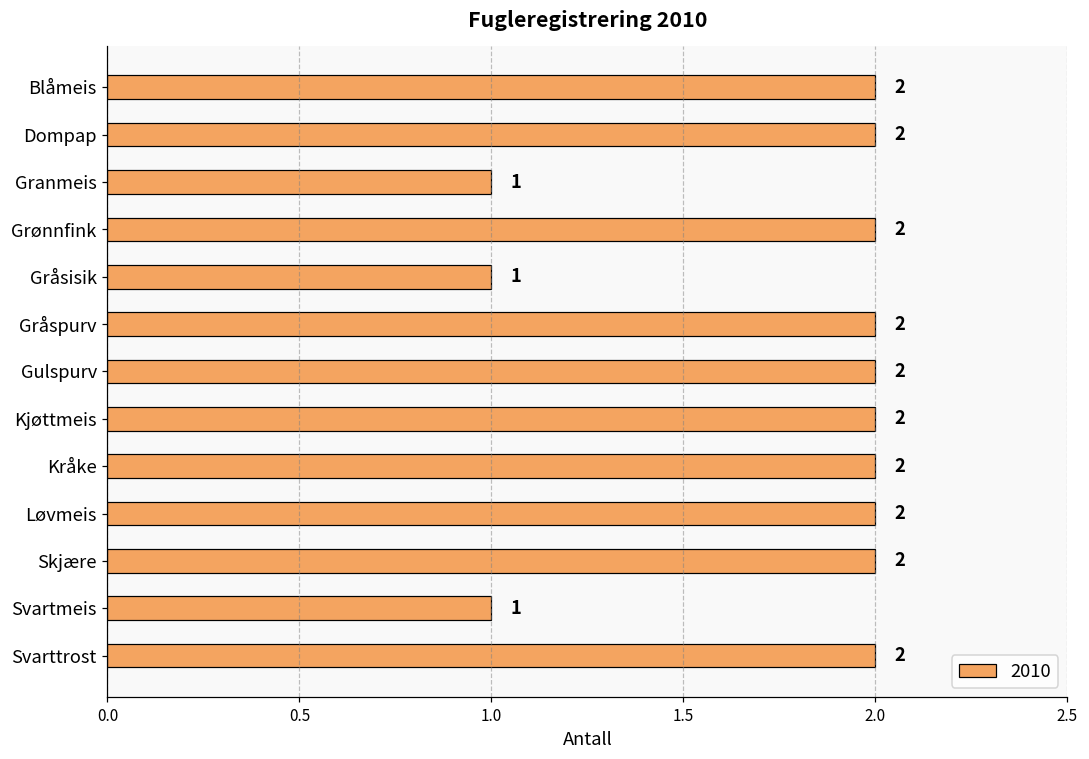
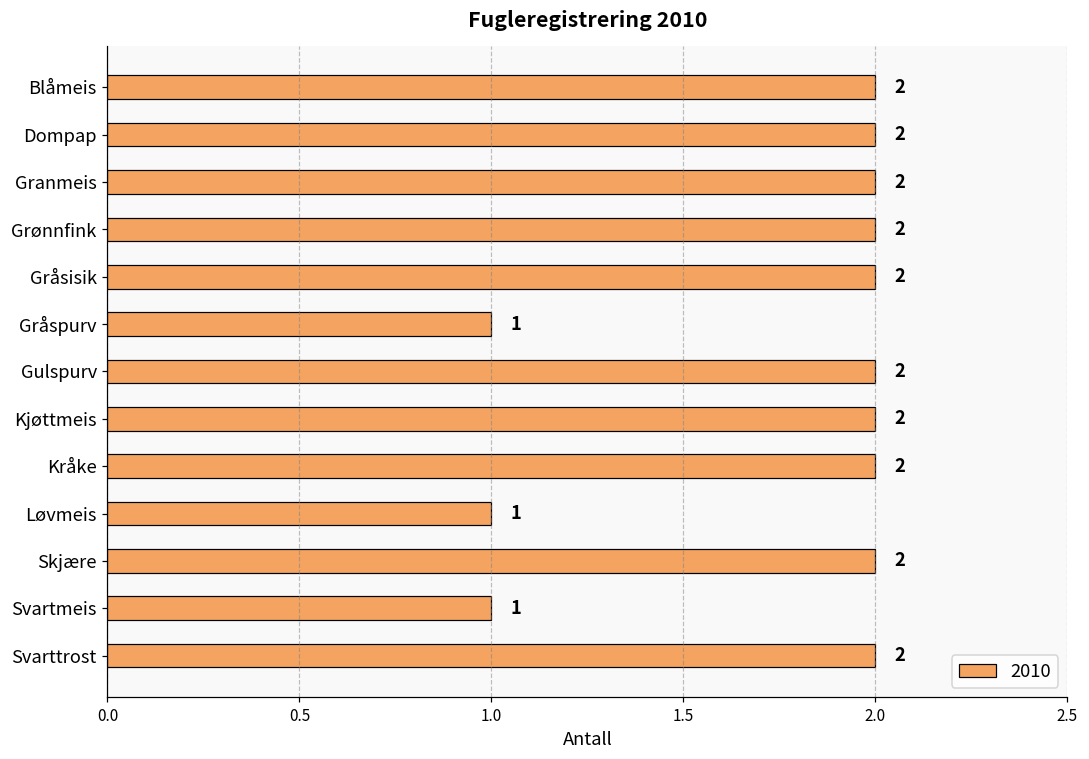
  {
    "Blåmeis": 2,
    "Dompap": 2,
-   "Granmeis": 1,
+   "Granmeis": 2,
    "Grønnfink": 2,
-   "Gråsisik": 1,
-   "Gråspurv": 2,
+   "Gråsisik": 2,
+   "Gråspurv": 1,
    "Gulspurv": 2,
    "Kjøttmeis": 2,
    "Kråke": 2,
-   "Løvmeis": 2,
+   "Løvmeis": 1,
    "Skjære": 2,
    "Svartmeis": 1,
    "Svarttrost": 2
  }
